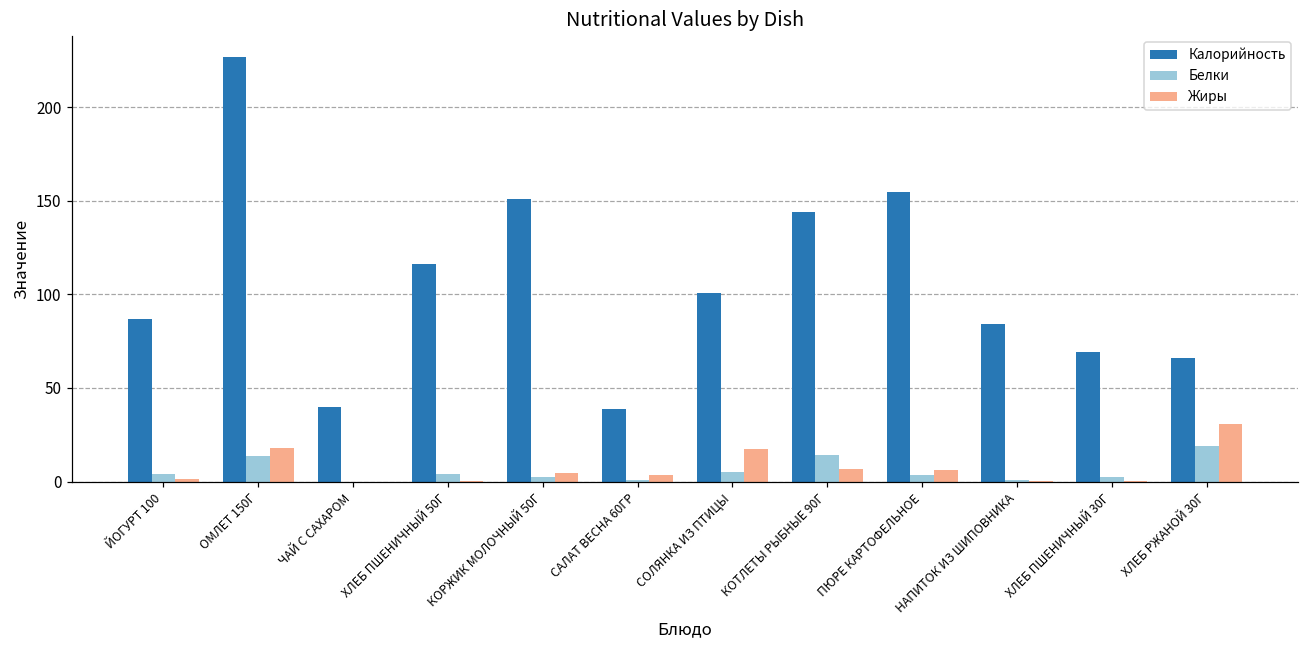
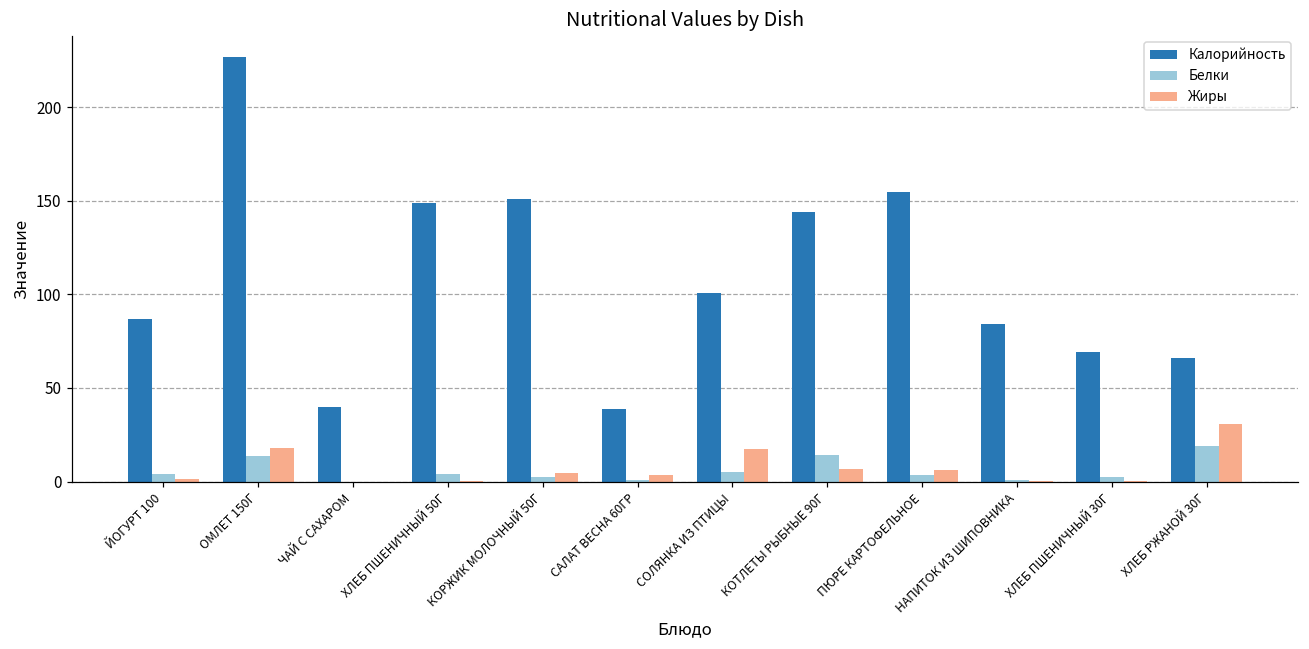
  {
    "Калорийность": {
      "ЙОГУРТ 100": 87,
      "ОМЛЕТ 150Г": 227,
      "ЧАЙ С САХАРОМ": 40,
-     "ХЛЕБ ПШЕНИЧНЫЙ 50Г": 116,
+     "ХЛЕБ ПШЕНИЧНЫЙ 50Г": 149,
      "КОРЖИК МОЛОЧНЫЙ 50Г": 151,
      "САЛАТ ВЕСНА 60ГР": 39,
      "СОЛЯНКА ИЗ ПТИЦЫ": 101,
      "КОТЛЕТЫ РЫБНЫЕ 90Г": 144,
      "ПЮРЕ КАРТОФЕЛЬНОЕ": 155,
      "НАПИТОК ИЗ ШИПОВНИКА": 84,
      "ХЛЕБ ПШЕНИЧНЫЙ 30Г": 69,
      "ХЛЕБ РЖАНОЙ 30Г": 66
    },
    "Белки": {
      "ЙОГУРТ 100": 4,
      "ОМЛЕТ 150Г": 14,
      "ЧАЙ С САХАРОМ": 0,
      "ХЛЕБ ПШЕНИЧНЫЙ 50Г": 4,
      "КОРЖИК МОЛОЧНЫЙ 50Г": 3,
      "СОЛЯНКА ИЗ ПТИЦЫ": 5,
      "КОТЛЕТЫ РЫБНЫЕ 90Г": 14,
      "ПЮРЕ КАРТОФЕЛЬНОЕ": 3,
      "ХЛЕБ ПШЕНИЧНЫЙ 30Г": 2,
      "ХЛЕБ РЖАНОЙ 30Г": 19
    },
    "Жиры": {
      "ЙОГУРТ 100": 2,
      "ОМЛЕТ 150Г": 18,
      "ЧАЙ С САХАРОМ": 0,
      "КОРЖИК МОЛОЧНЫЙ 50Г": 5,
      "САЛАТ ВЕСНА 60ГР": 3,
      "СОЛЯНКА ИЗ ПТИЦЫ": 18,
      "КОТЛЕТЫ РЫБНЫЕ 90Г": 7,
      "ПЮРЕ КАРТОФЕЛЬНОЕ": 6,
      "ХЛЕБ РЖАНОЙ 30Г": 31
    }
  }
